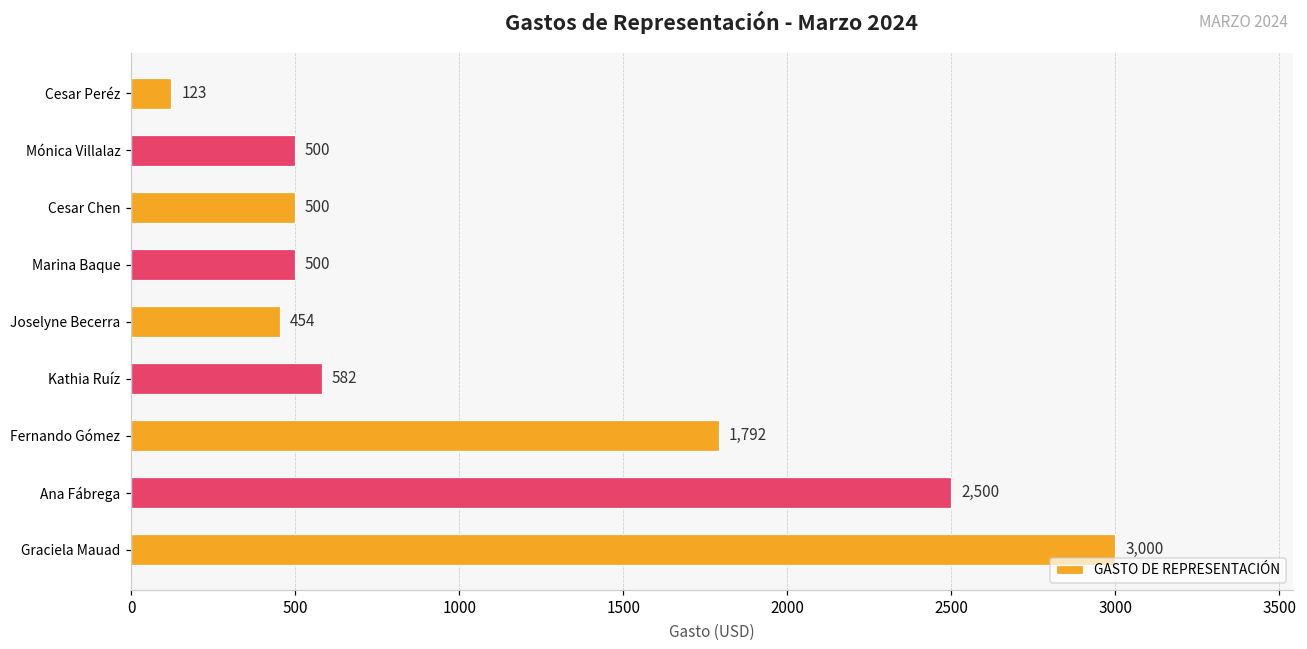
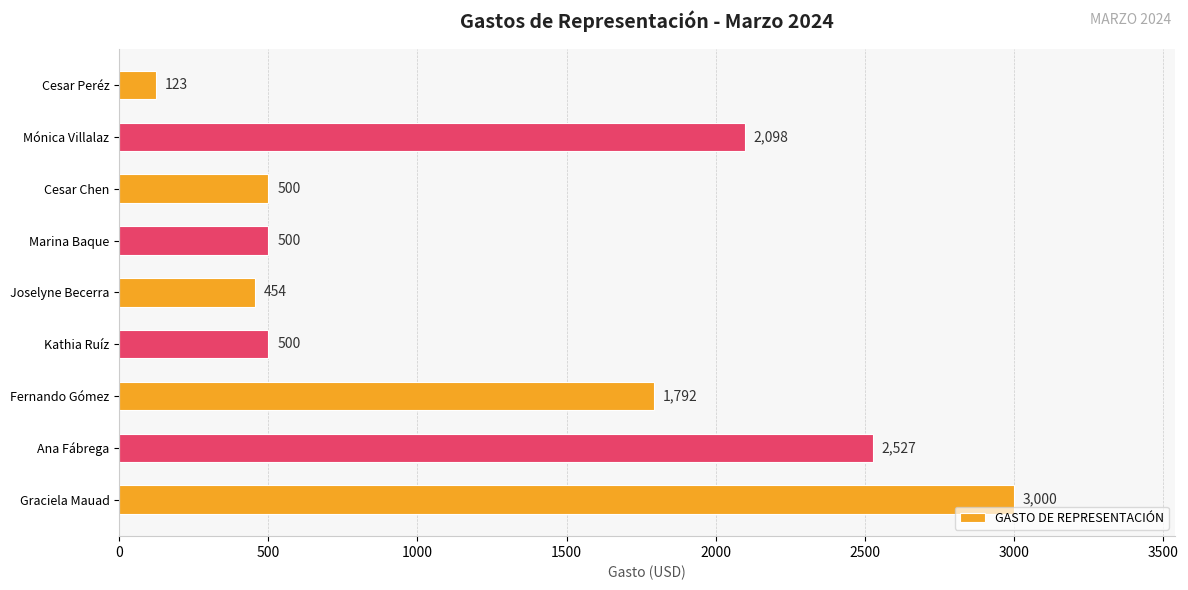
  {
    "Cesar Peréz": "123",
-   "Mónica Villalaz": "500",
+   "Mónica Villalaz": "2,098",
    "Cesar Chen": "500",
    "Marina Baque": "500",
    "Joselyne Becerra": "454",
-   "Kathia Ruíz": "582",
+   "Kathia Ruíz": "500",
    "Fernando Gómez": "1,792",
-   "Ana Fábrega": "2,500",
+   "Ana Fábrega": "2,527",
    "Graciela Mauad": "3,000"
  }
